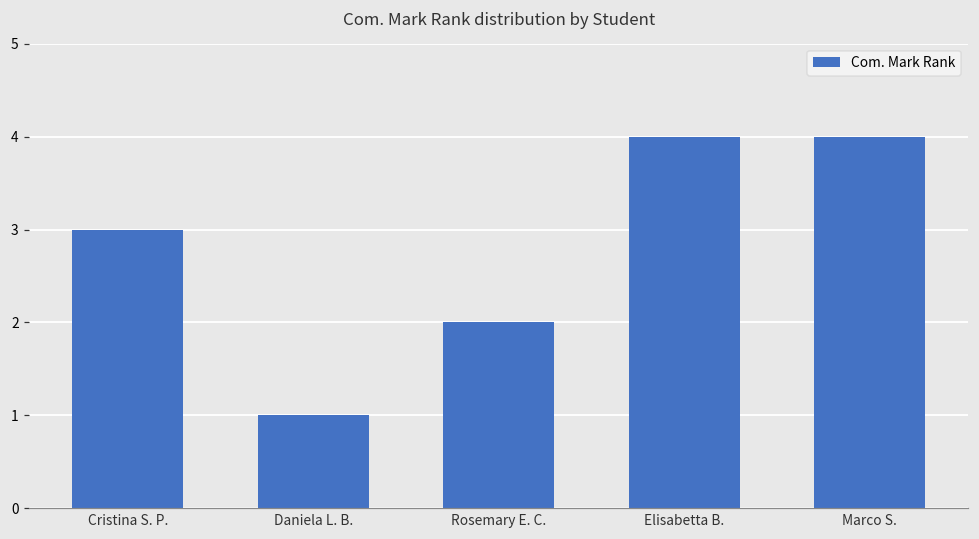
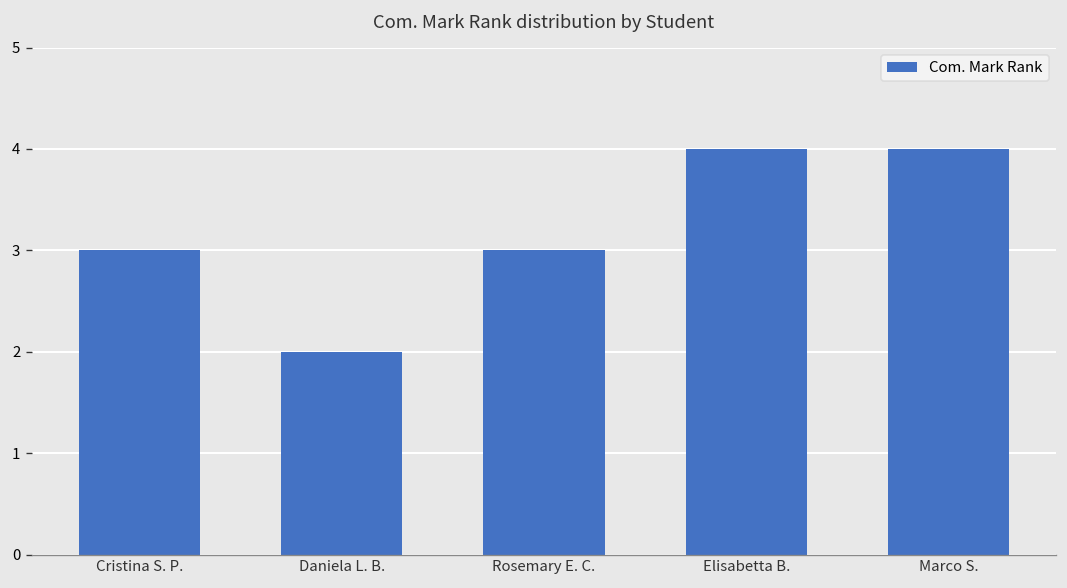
  {
    "Cristina S. P.": 3,
-   "Daniela L. B.": 1,
-   "Rosemary E. C.": 2,
+   "Daniela L. B.": 2,
+   "Rosemary E. C.": 3,
    "Elisabetta B.": 4,
    "Marco S.": 4
  }
